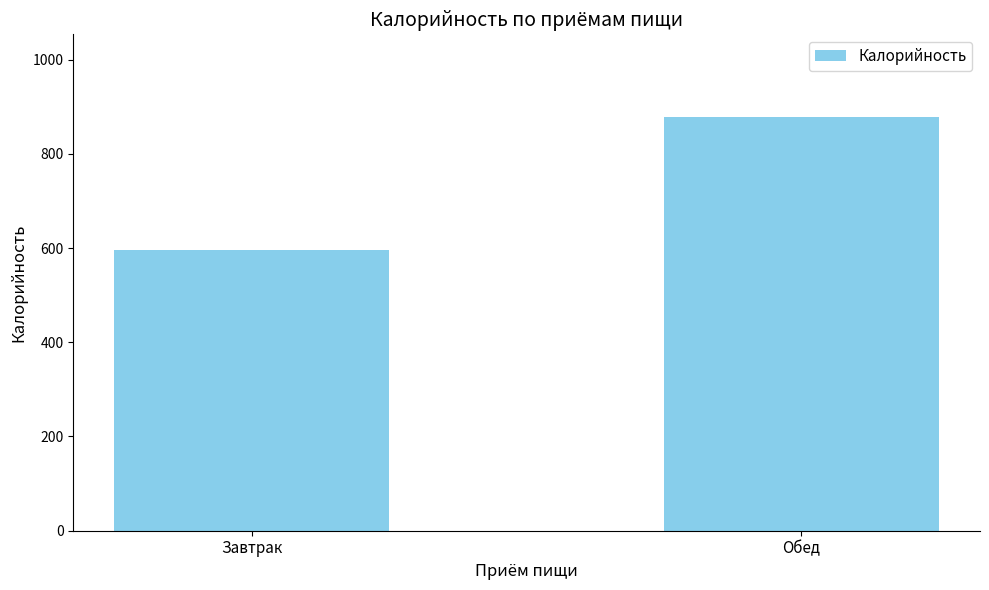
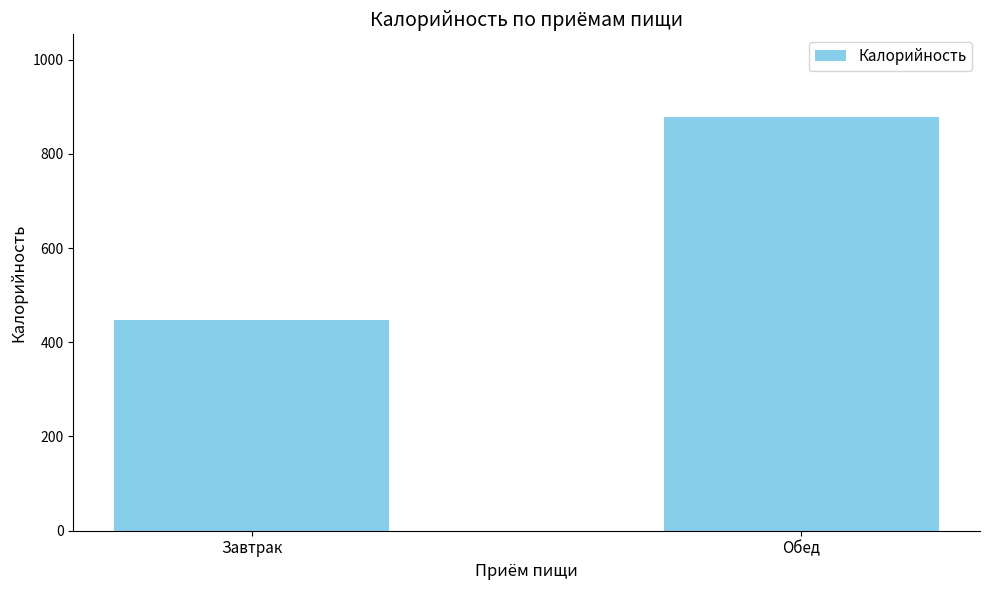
  {
-   "Завтрак": 600,
+   "Завтрак": 450,
    "Обед": 880
  }
